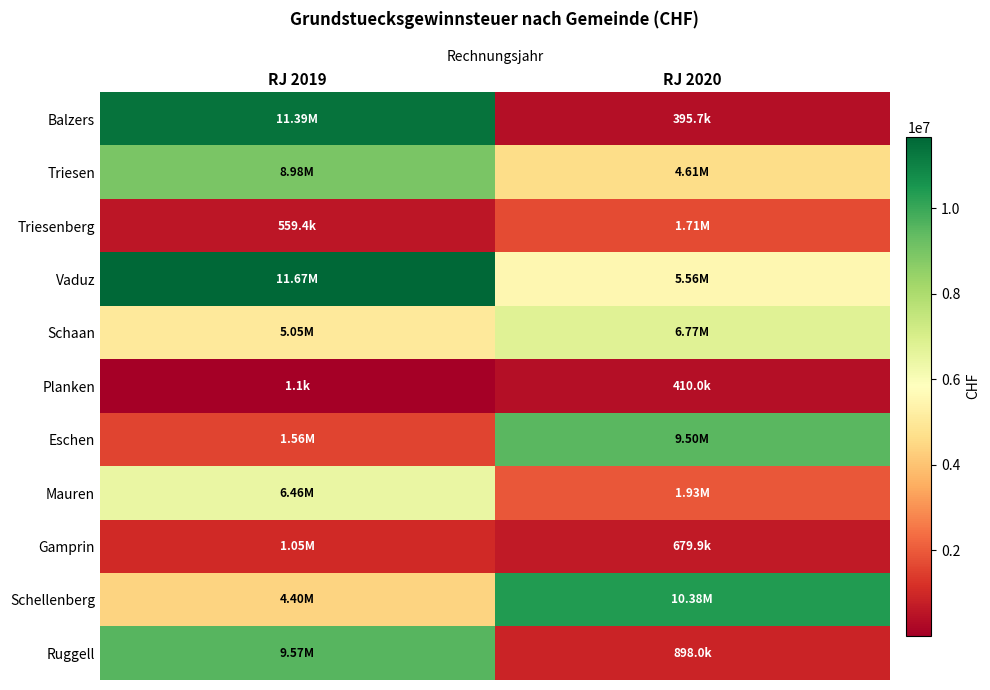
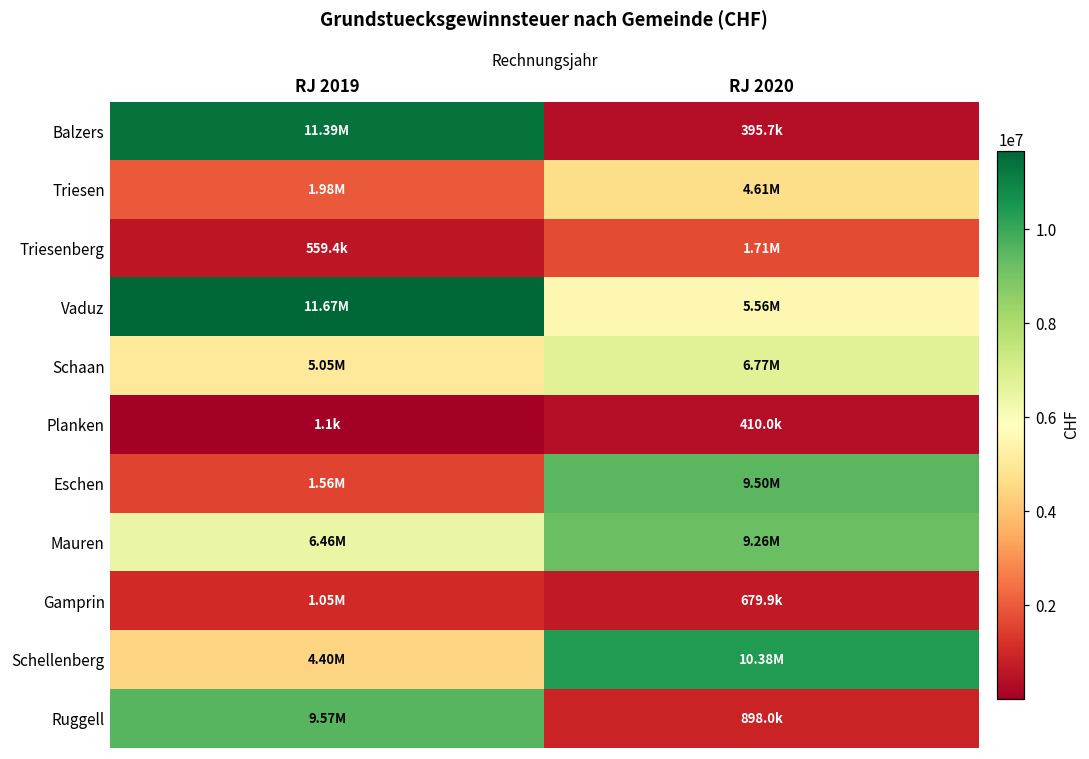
  {
    "Balzers": {
      "RJ 2019": "11.39M",
      "RJ 2020": "395.7k"
    },
    "Triesen": {
-     "RJ 2019": "8.98M",
+     "RJ 2019": "1.98M",
      "RJ 2020": "4.61M"
    },
    "Triesenberg": {
      "RJ 2019": "559.4k",
      "RJ 2020": "1.71M"
    },
    "Vaduz": {
      "RJ 2019": "11.67M",
      "RJ 2020": "5.56M"
    },
    "Schaan": {
      "RJ 2019": "5.05M",
      "RJ 2020": "6.77M"
    },
    "Planken": {
      "RJ 2019": "1.1k",
      "RJ 2020": "410.0k"
    },
    "Eschen": {
      "RJ 2019": "1.56M",
      "RJ 2020": "9.50M"
    },
    "Mauren": {
      "RJ 2019": "6.46M",
-     "RJ 2020": "1.93M"
+     "RJ 2020": "9.26M"
    },
    "Gamprin": {
      "RJ 2019": "1.05M",
      "RJ 2020": "679.9k"
    },
    "Schellenberg": {
      "RJ 2019": "4.40M",
      "RJ 2020": "10.38M"
    },
    "Ruggell": {
      "RJ 2019": "9.57M",
      "RJ 2020": "898.0k"
    }
  }
